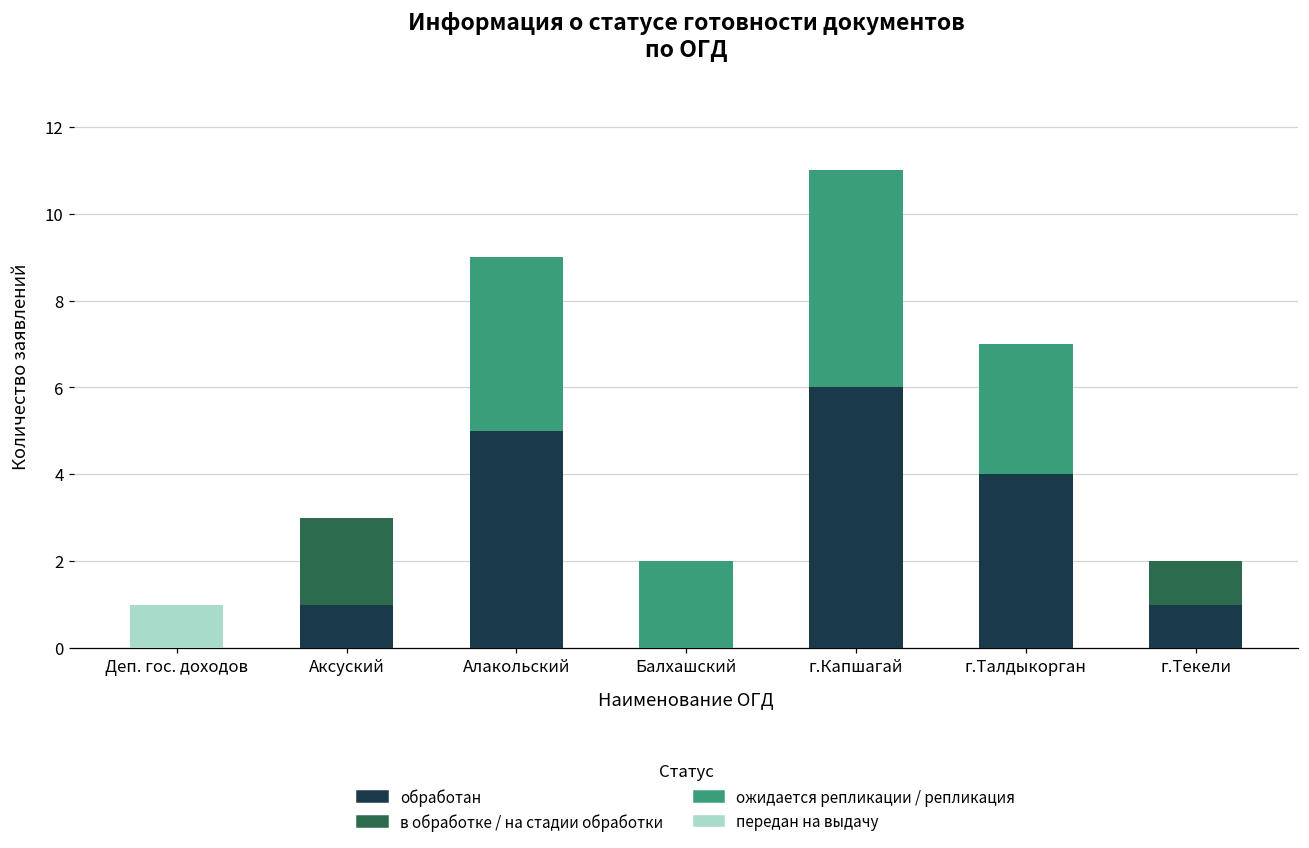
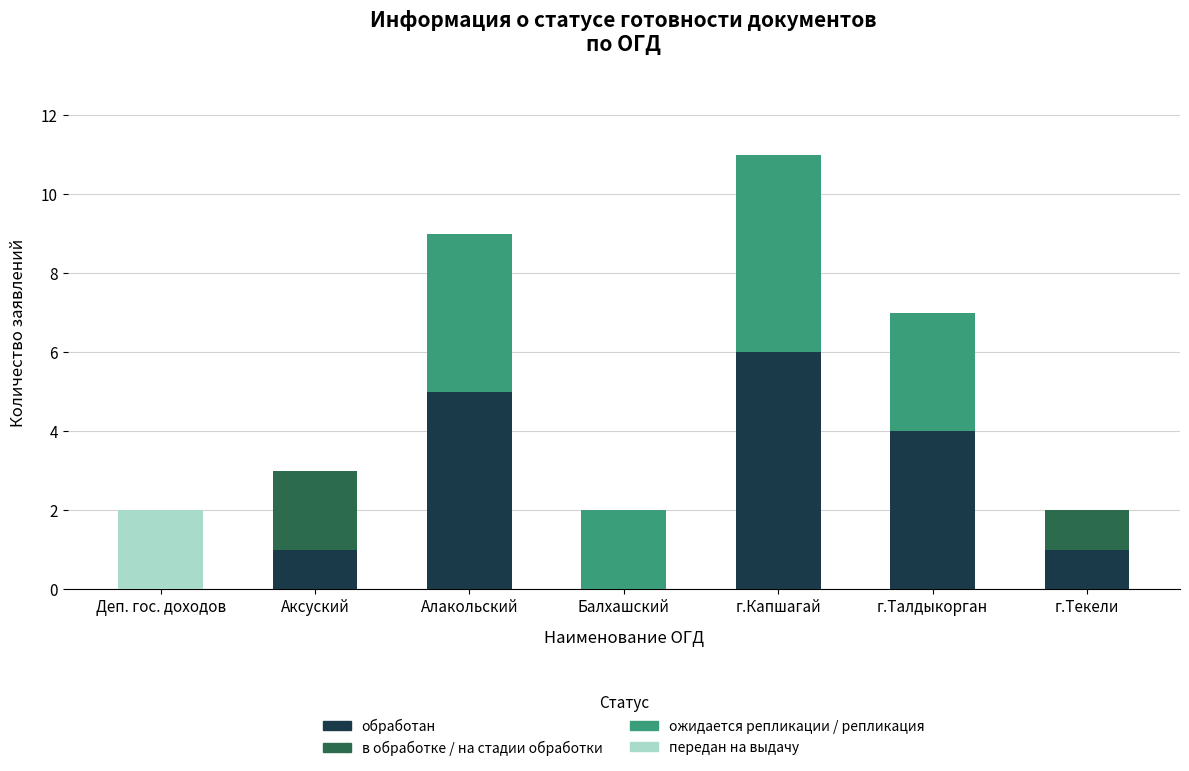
  {
    "ожидается репликации / репликация": {
      "Деп. гос. доходов": 0,
      "Аксуский": 0,
      "Алакольский": 4,
      "Балхашский": 2,
      "г.Капшагай": 5,
      "г.Талдыкорган": 3,
      "г.Текели": 0
    },
    "передан на выдачу": {
-     "Деп. гос. доходов": 1,
+     "Деп. гос. доходов": 2,
      "Аксуский": 0,
      "Алакольский": 0,
      "Балхашский": 0,
      "г.Капшагай": 0,
      "г.Талдыкорган": 0,
      "г.Текели": 0
    }
  }
